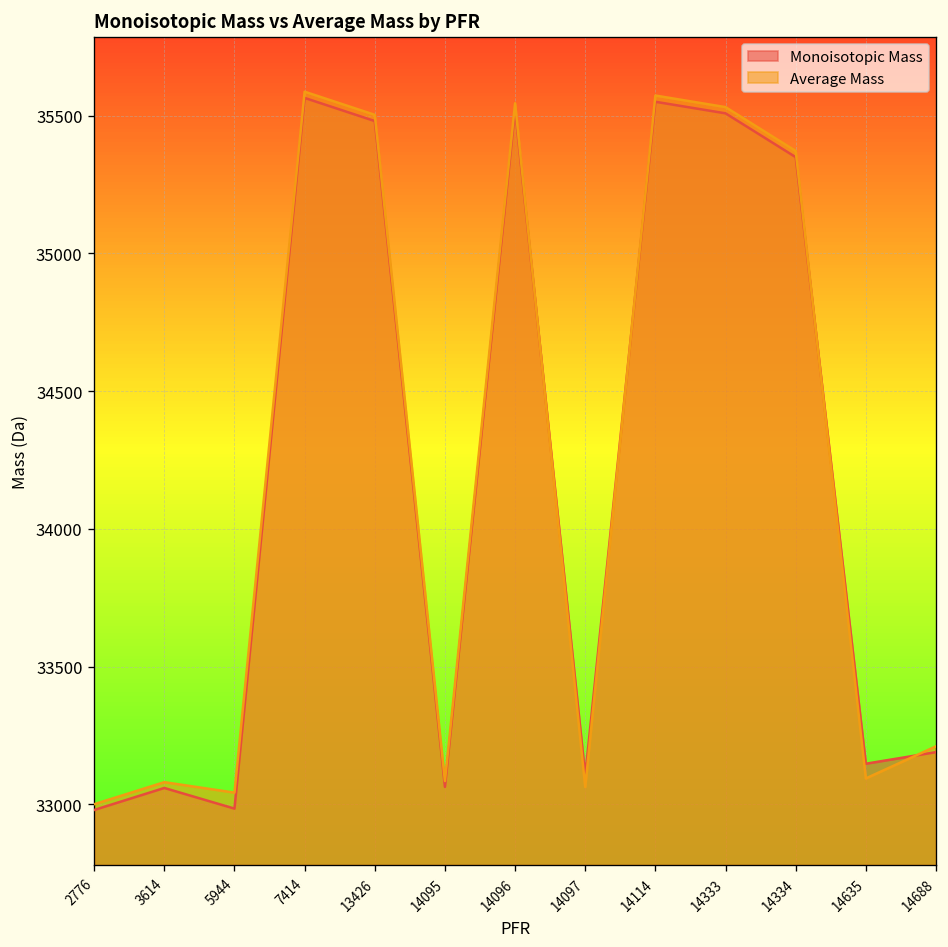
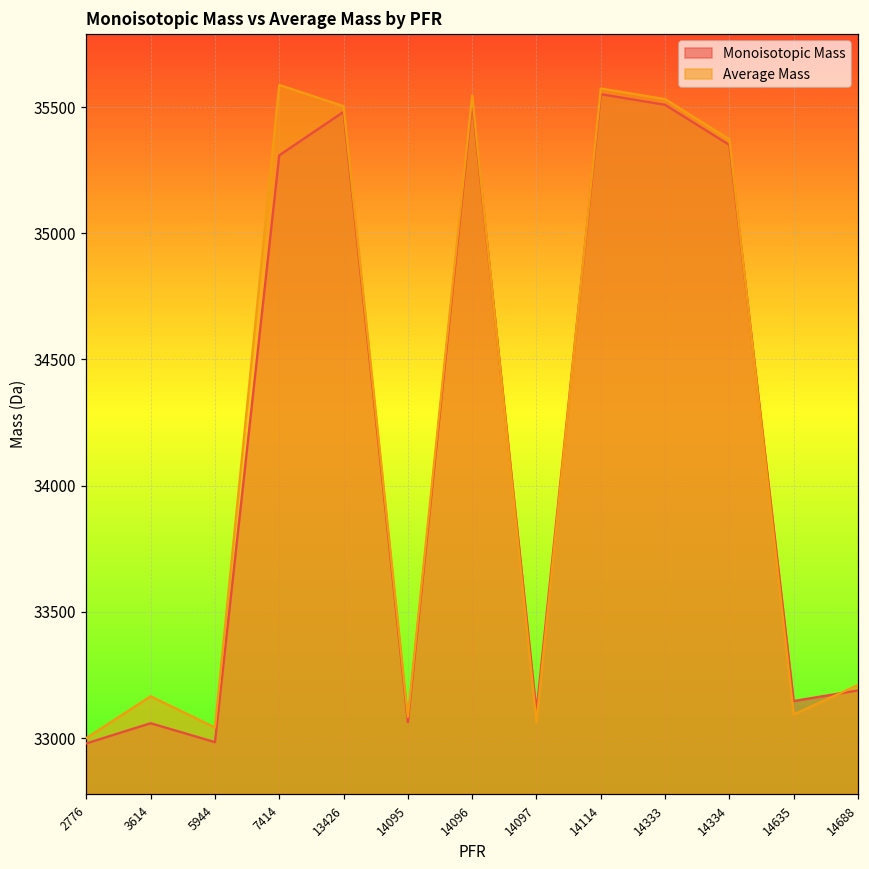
  {
    "Monoisotopic Mass": {
      "2776": 32980,
      "3614": 33060,
      "5944": 32980,
-     "7414": 35560,
+     "7414": 35310,
      "13426": 35480,
      "14095": 33060,
      "14096": 35520,
      "14097": 33110,
      "14114": 35550,
      "14333": 35510,
      "14334": 35350,
      "14635": 33150,
      "14688": 33190
    },
    "Average Mass": {
      "2776": 33000,
-     "3614": 33080,
+     "3614": 33170,
      "5944": 33040,
      "7414": 35590,
      "13426": 35500,
      "14095": 33080,
      "14096": 35550,
      "14097": 33060,
      "14114": 35570,
      "14333": 35530,
      "14334": 35370,
      "14635": 33090,
      "14688": 33210
    }
  }
